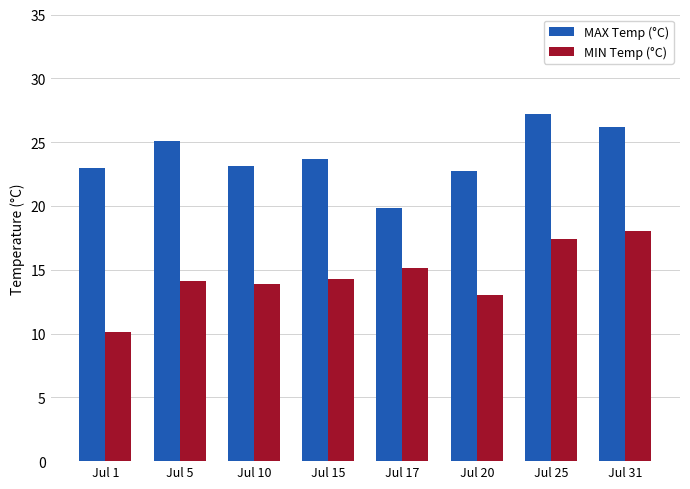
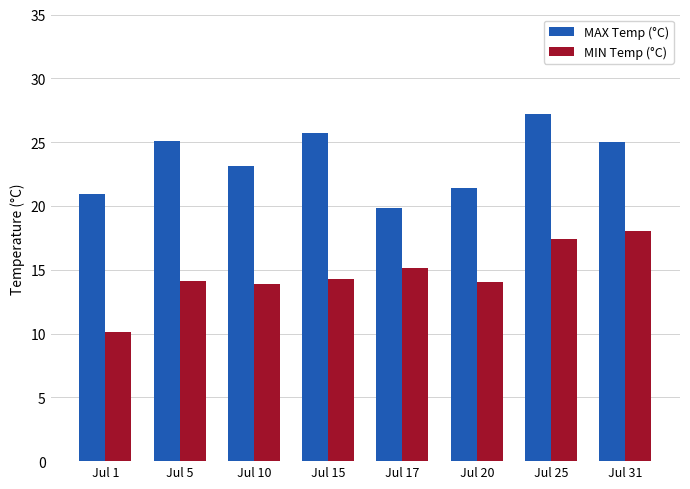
  {
    "MAX Temp (°C)": {
-     "Jul 1": 23.0,
+     "Jul 1": 20.9,
      "Jul 5": 25.1,
      "Jul 10": 23.1,
-     "Jul 15": 23.7,
+     "Jul 15": 25.7,
      "Jul 17": 19.8,
-     "Jul 20": 22.7,
+     "Jul 20": 21.4,
      "Jul 25": 27.2,
-     "Jul 31": 26.2
+     "Jul 31": 25.0
    },
    "MIN Temp (°C)": {
      "Jul 1": 10,
      "Jul 5": 14,
      "Jul 10": 14,
      "Jul 15": 14.3,
      "Jul 17": 15,
-     "Jul 20": 13,
+     "Jul 20": 14,
      "Jul 25": 17.4,
      "Jul 31": 18
    }
  }
